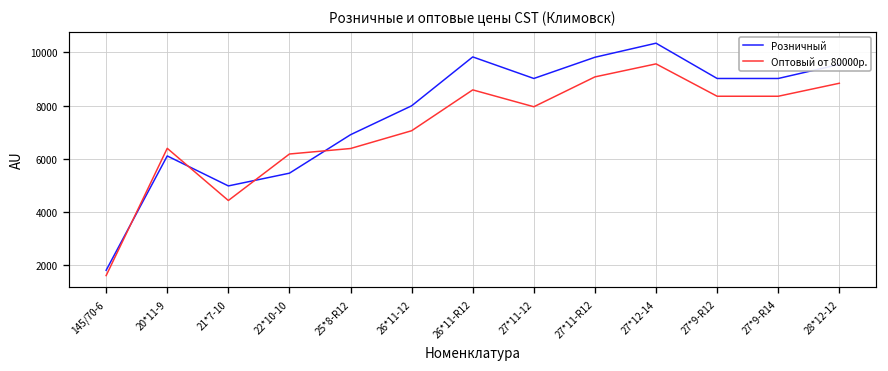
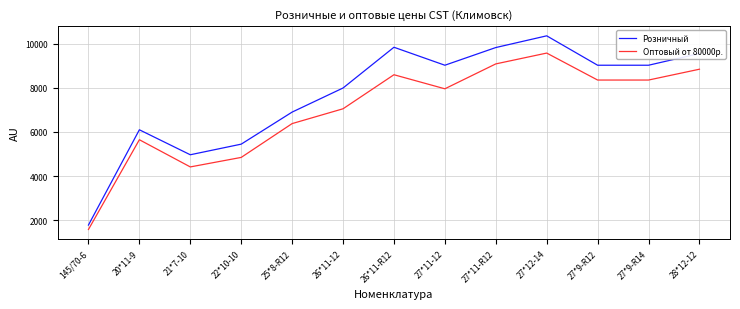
  {
    "Розничный": {
      "145/70-6": 1800,
      "20*11-9": 6100,
      "21*7-10": 5000,
      "22*10-10": 5500,
      "25*8-R12": 6900,
      "26*11-12": 8000,
      "26*11-R12": 9800,
      "27*11-12": 9000,
      "27*11-R12": 9800,
      "27*12-14": 10400,
      "27*9-R12": 9000,
      "27*9-R14": 9000
    },
    "Оптовый от 80000р.": {
      "145/70-6": 1600,
-     "20*11-9": 6400,
+     "20*11-9": 5700,
      "21*7-10": 4400,
-     "22*10-10": 6200,
+     "22*10-10": 4900,
      "25*8-R12": 6400,
      "26*11-12": 7100,
      "26*11-R12": 8600,
      "27*11-12": 8000,
      "27*11-R12": 9100,
      "27*12-14": 9600,
      "27*9-R12": 8400,
      "27*9-R14": 8400,
      "28*12-12": 8800
    }
  }
